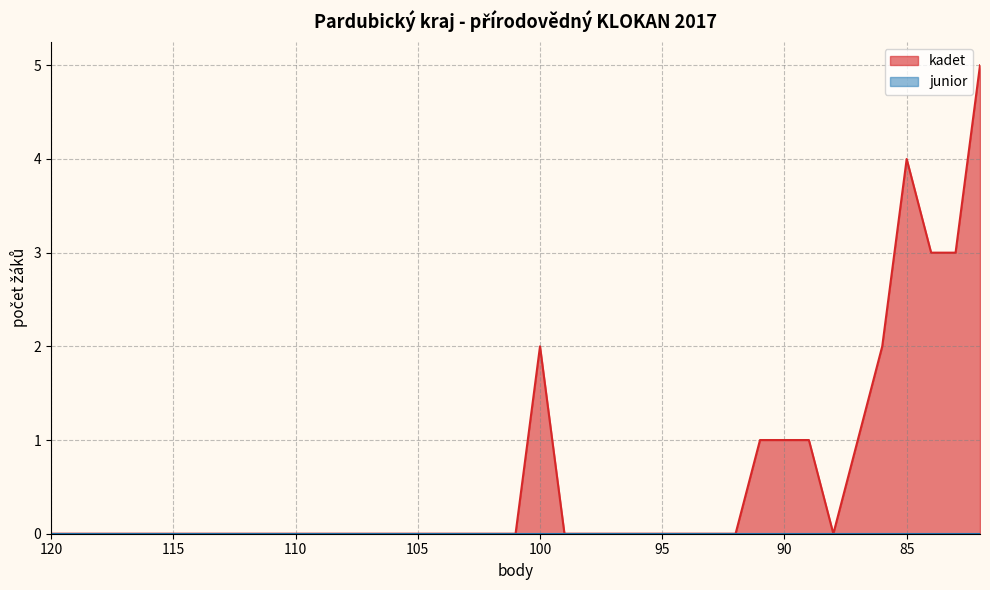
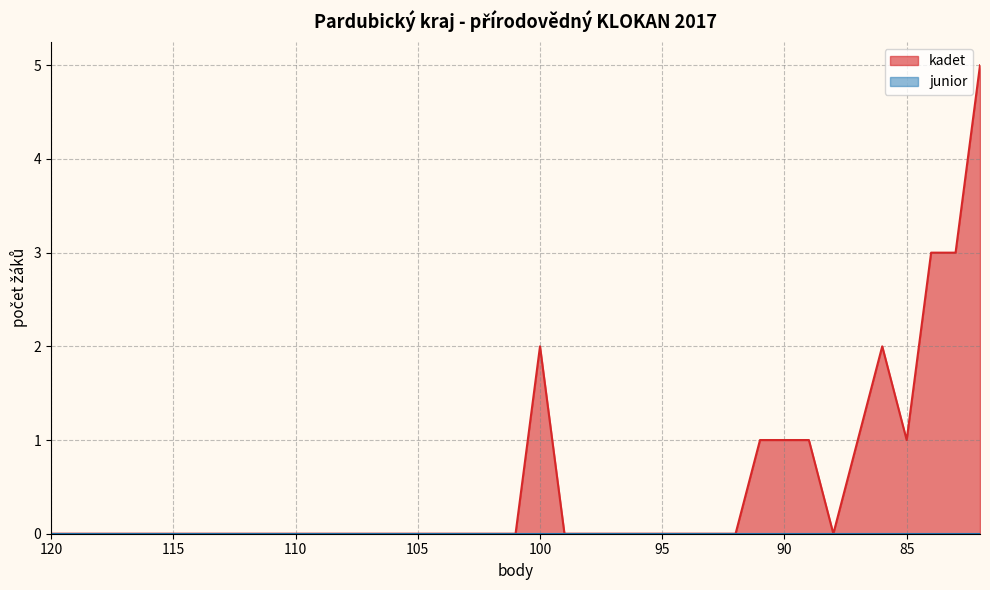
  {
    "kadet": {
      "100": 2,
      "90": 1,
-     "85": 4
+     "85": 1
    },
    "junior": {
      "100": 0,
      "90": 0,
      "85": 0
    }
  }
